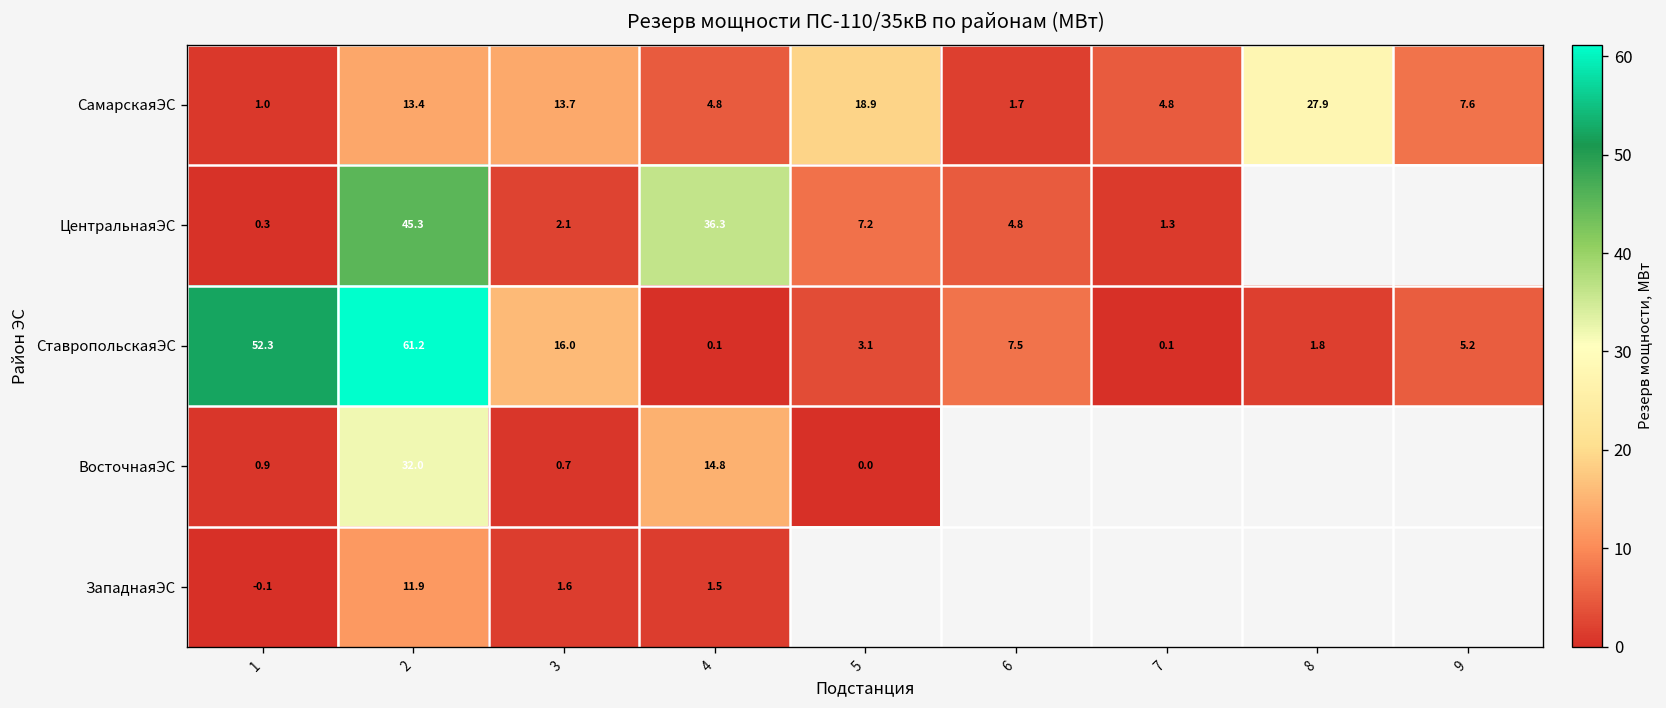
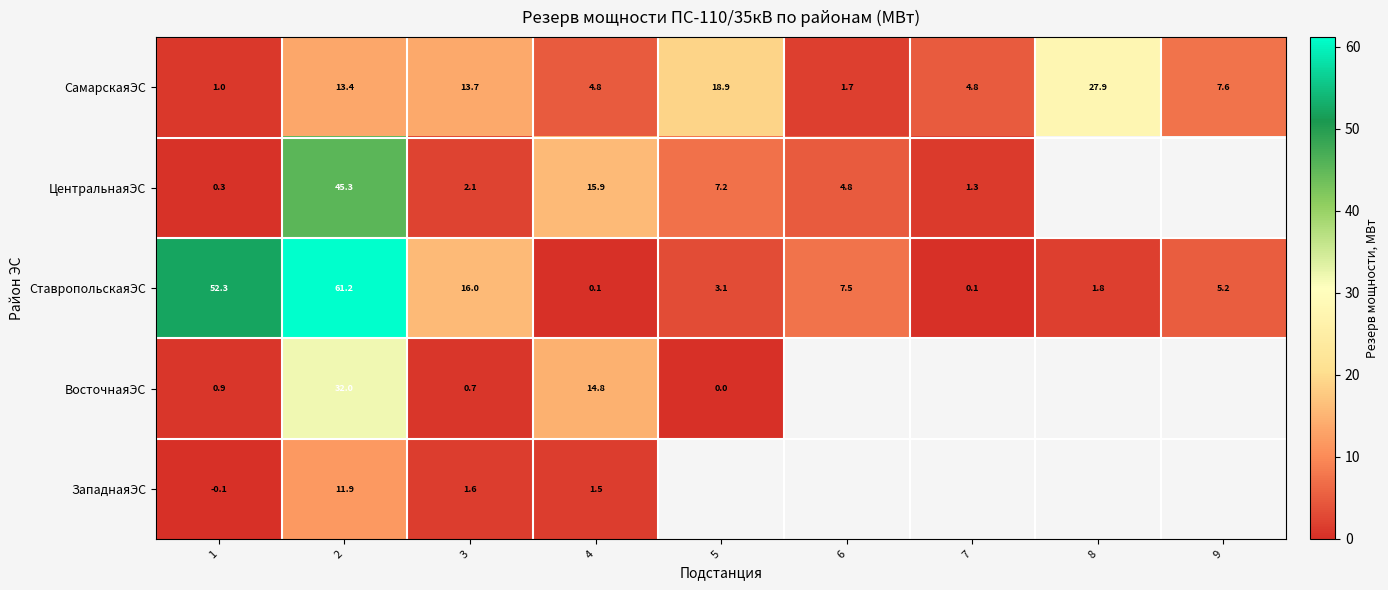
  {
    "СамарскаяЭС": {
      "1": 1.0,
      "2": 13.4,
      "3": 13.7,
      "4": 4.8,
      "5": 18.9,
      "6": 1.7,
      "7": 4.8,
      "8": 27.9,
      "9": 7.6
    },
    "ЦентральнаяЭС": {
      "1": 0.3,
      "2": 45.3,
      "3": 2.1,
-     "4": 36.3,
+     "4": 15.9,
      "5": 7.2,
      "6": 4.8,
      "7": 1.3
    },
    "СтавропольскаяЭС": {
      "1": 52.3,
      "2": 61.2,
      "3": 16.0,
      "4": 0.1,
      "5": 3.1,
      "6": 7.5,
      "7": 0.1,
      "8": 1.8,
      "9": 5.2
    },
    "ВосточнаяЭС": {
      "1": 0.9,
      "2": 32.0,
      "3": 0.7,
      "4": 14.8,
      "5": 0.0
    },
    "ЗападнаяЭС": {
      "1": -0.1,
      "2": 11.9,
      "3": 1.6,
      "4": 1.5
    }
  }
